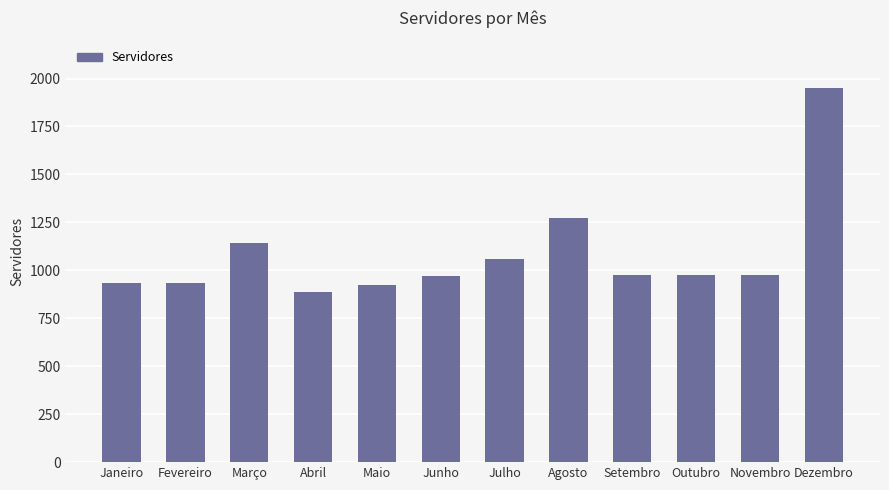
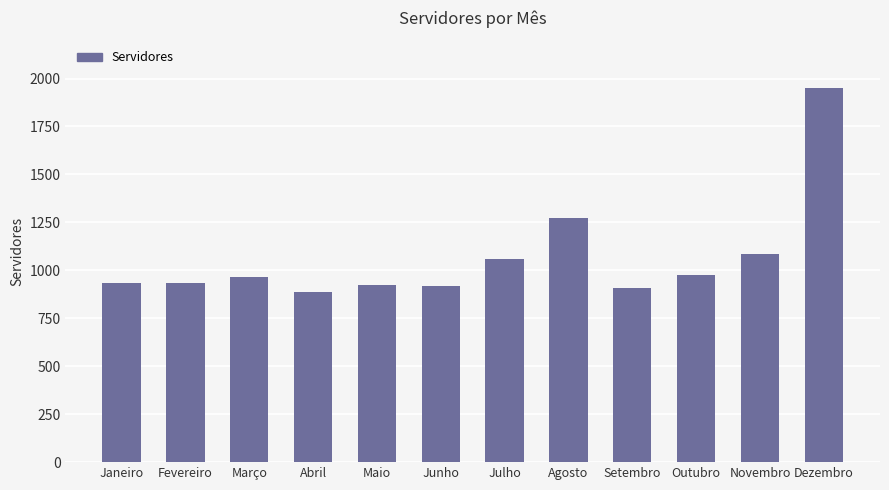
  {
    "Janeiro": 940,
    "Fevereiro": 940,
-   "Março": 1140,
+   "Março": 960,
    "Abril": 890,
    "Maio": 920,
-   "Junho": 970,
+   "Junho": 920,
    "Julho": 1060,
    "Agosto": 1270,
-   "Setembro": 980,
+   "Setembro": 910,
    "Outubro": 970,
-   "Novembro": 970,
+   "Novembro": 1080,
    "Dezembro": 1950
  }
